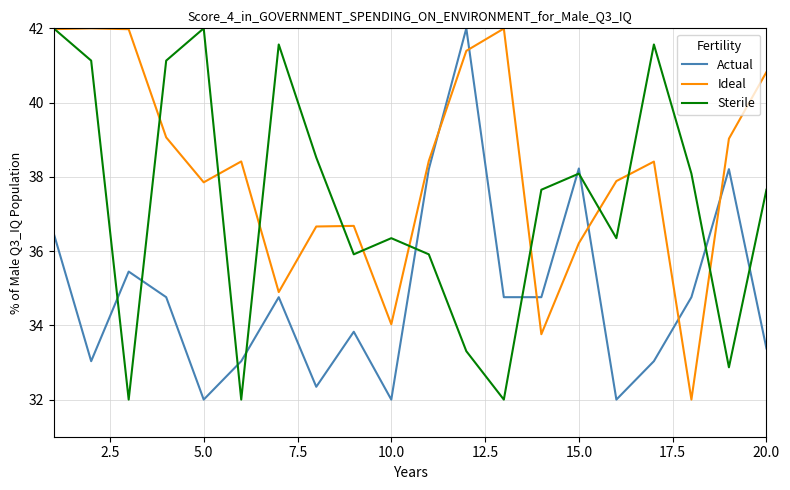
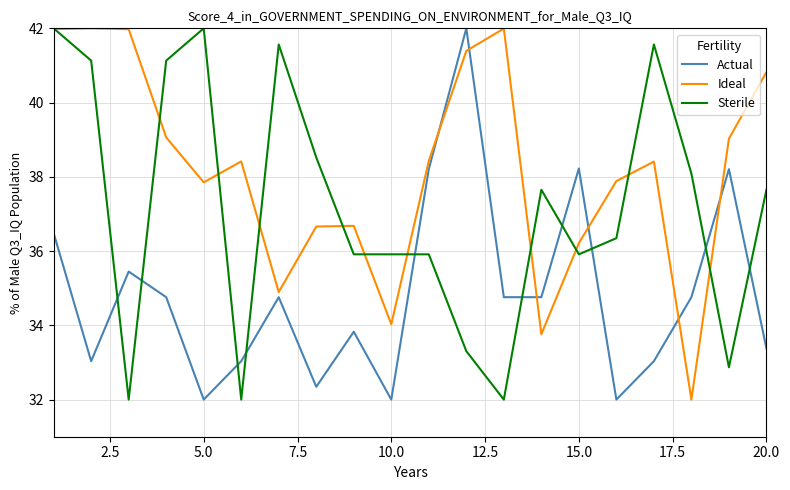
  {
    "Actual": {
      "5.0": 32.0,
      "10.0": 32.0,
      "15.0": 38.2,
      "20.0": 33.4
    },
    "Ideal": {
      "5.0": 37.9,
      "10.0": 34.0,
      "15.0": 36.2,
      "20.0": 40.8
    },
    "Sterile": {
      "5.0": 42.0,
-     "10.0": 36.3,
-     "15.0": 38.1,
+     "10.0": 35.9,
+     "15.0": 35.9,
      "20.0": 37.7
    }
  }
